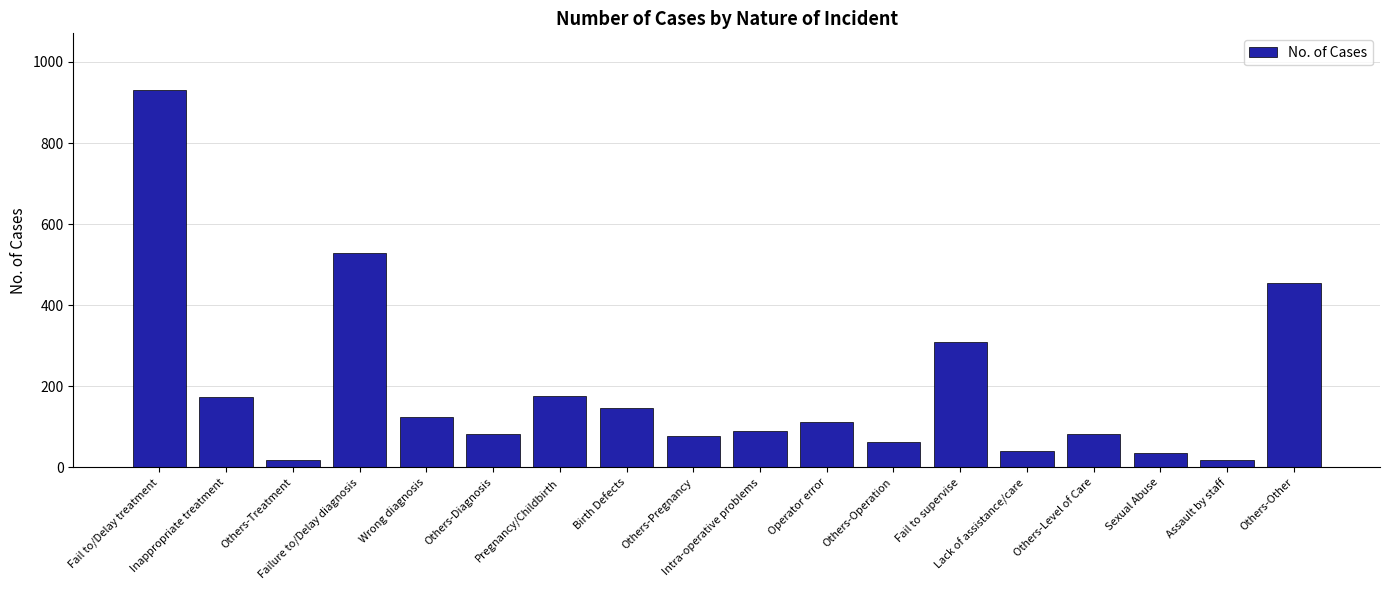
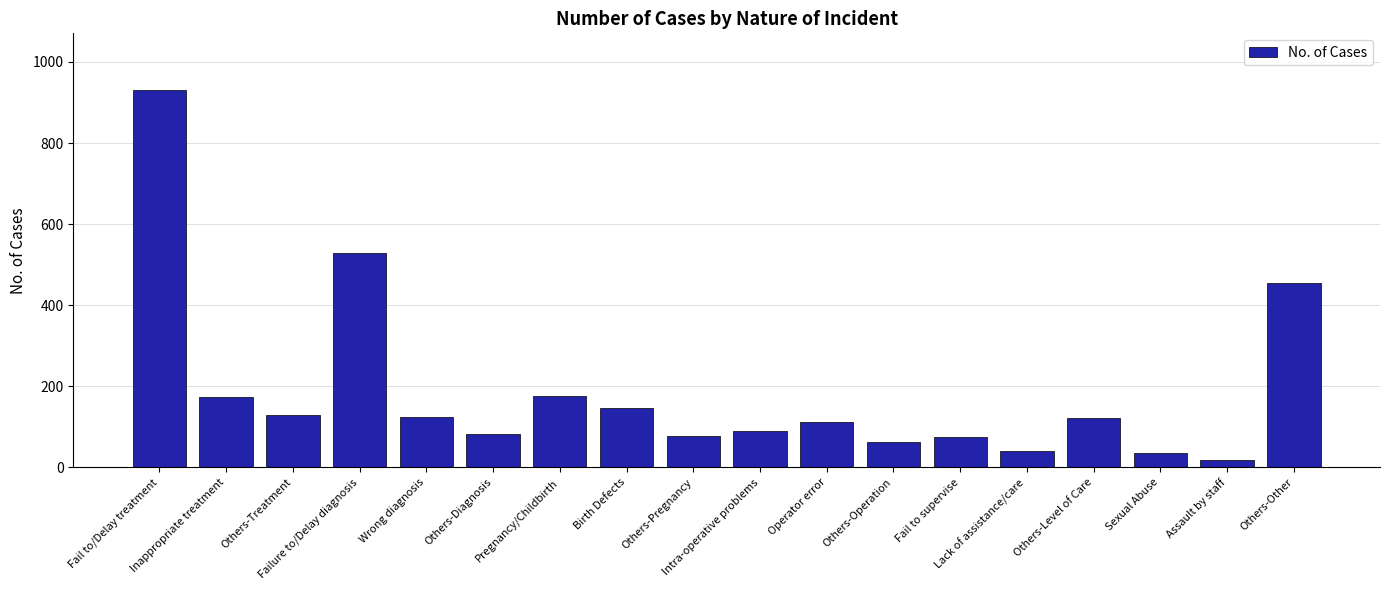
  {
    "Fail to/Delay treatment": 930,
    "Inappropriate treatment": 170,
-   "Others-Treatment": 20,
+   "Others-Treatment": 130,
    "Failure to/Delay diagnosis": 530,
    "Wrong diagnosis": 130,
    "Others-Diagnosis": 80,
    "Pregnancy/Childbirth": 180,
    "Birth Defects": 150,
    "Others-Pregnancy": 80,
    "Intra-operative problems": 90,
    "Operator error": 110,
    "Others-Operation": 60,
-   "Fail to supervise": 310,
+   "Fail to supervise": 70,
    "Lack of assistance/care": 40,
-   "Others-Level of Care": 80,
+   "Others-Level of Care": 120,
    "Sexual Abuse": 40,
    "Assault by staff": 20,
    "Others-Other": 460
  }
